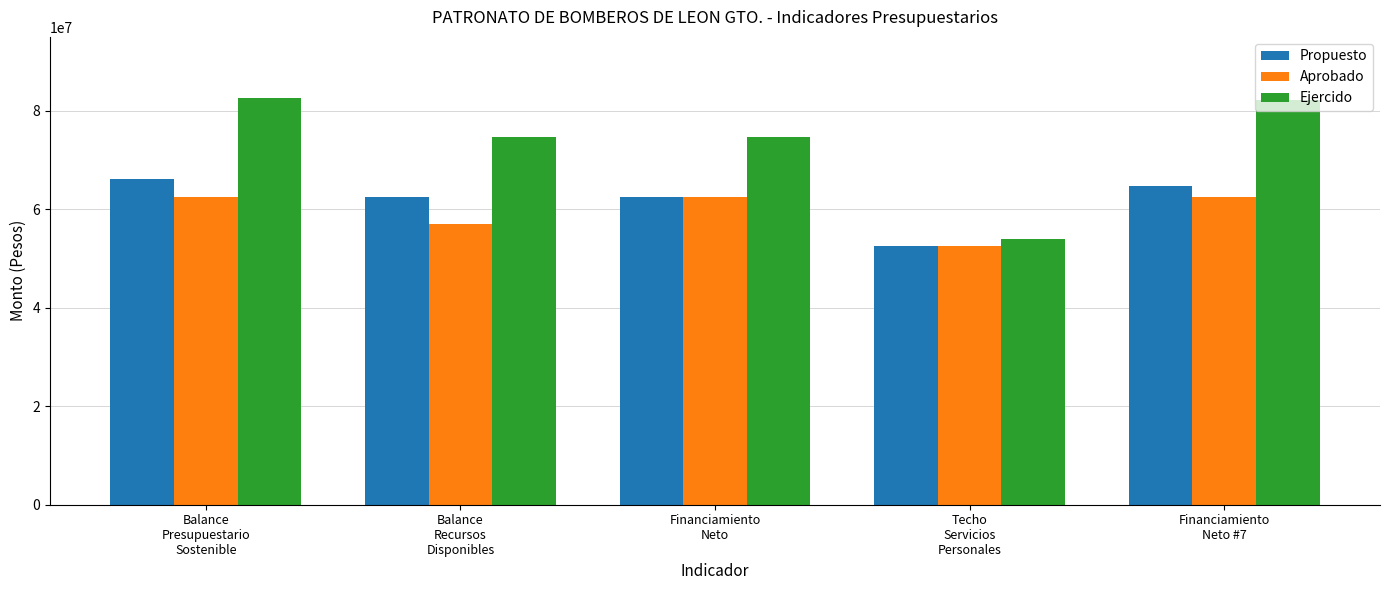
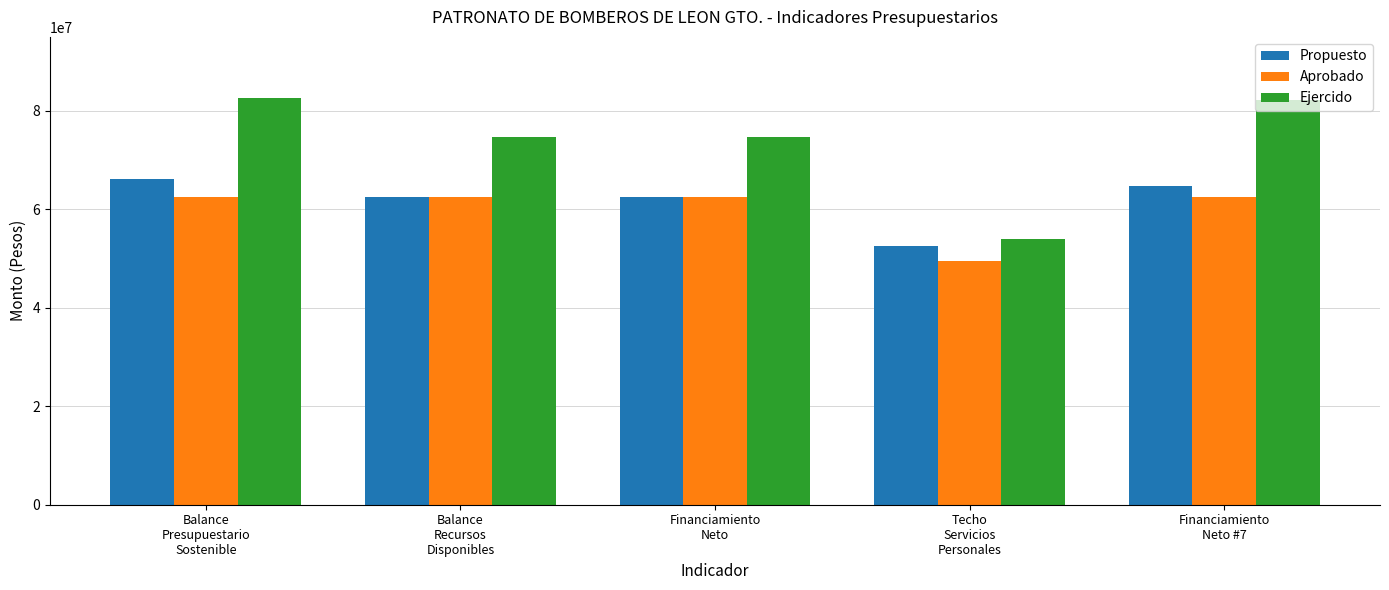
  {
    "Propuesto": {
      "Balance Presupuestario Sostenible": 66000000,
      "Balance Recursos Disponibles": 62000000,
      "Financiamiento Neto": 62000000,
      "Techo Servicios Personales": 52000000,
      "Financiamiento Neto #7": 65000000
    },
    "Aprobado": {
      "Balance Presupuestario Sostenible": 62000000,
-     "Balance Recursos Disponibles": 57000000,
+     "Balance Recursos Disponibles": 62000000,
      "Financiamiento Neto": 62000000,
-     "Techo Servicios Personales": 52000000,
+     "Techo Servicios Personales": 49000000,
      "Financiamiento Neto #7": 62000000
    },
    "Ejercido": {
      "Balance Presupuestario Sostenible": 83000000,
      "Balance Recursos Disponibles": 75000000,
      "Financiamiento Neto": 75000000,
      "Techo Servicios Personales": 54000000
    }
  }
